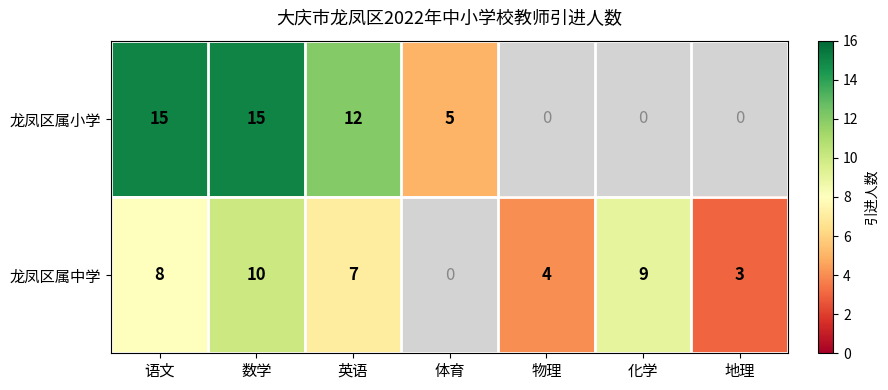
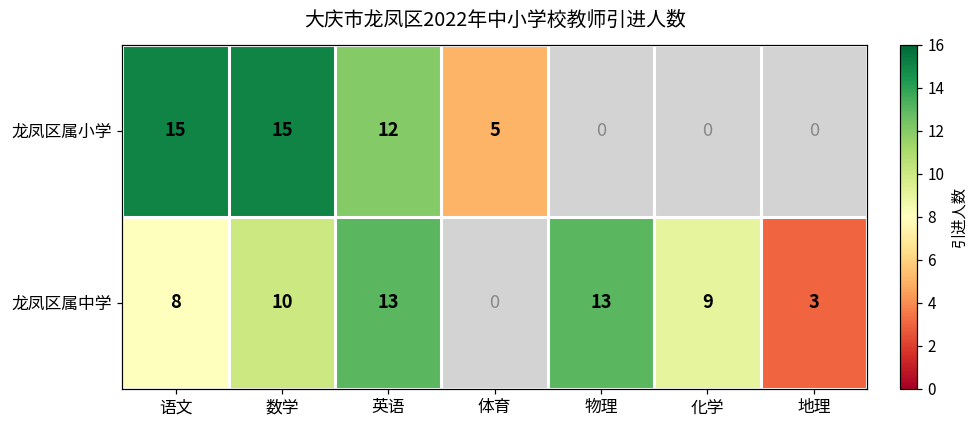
  {
    "龙凤区属小学": {
      "语文": 15,
      "数学": 15,
      "英语": 12,
      "体育": 5
    },
    "龙凤区属中学": {
      "语文": 8,
      "数学": 10,
-     "英语": 7,
-     "物理": 4,
+     "英语": 13,
+     "物理": 13,
      "化学": 9,
      "地理": 3
    }
  }
